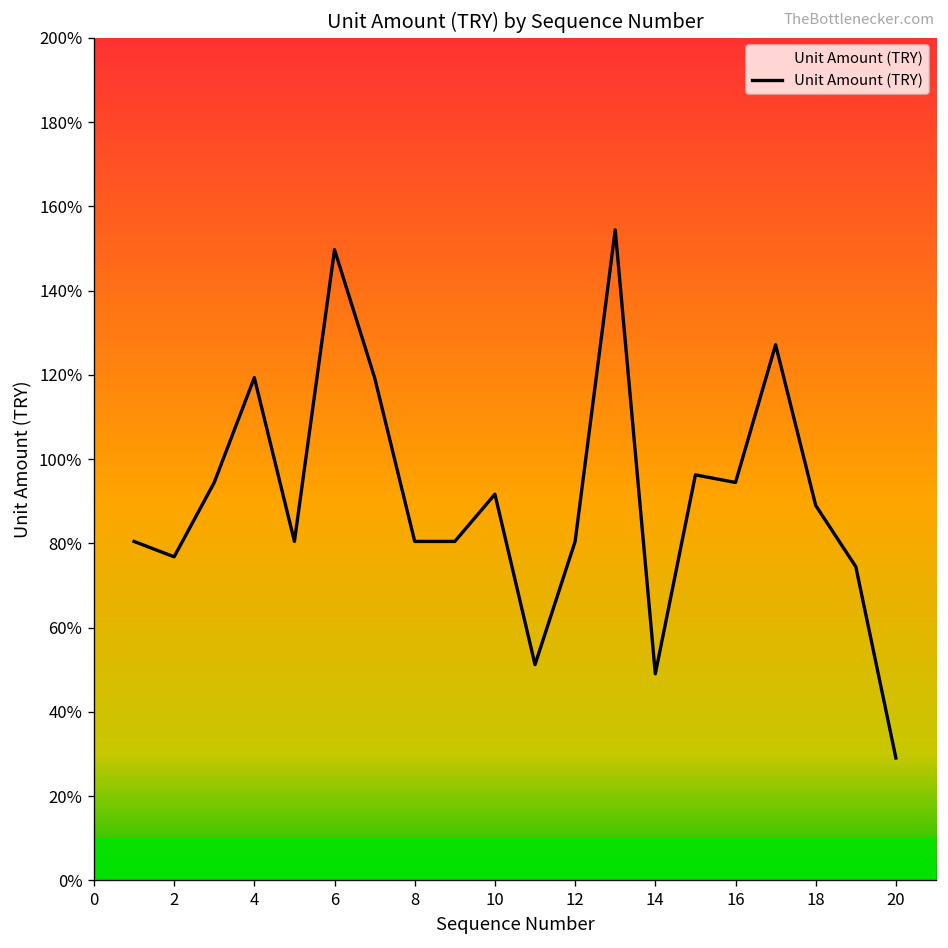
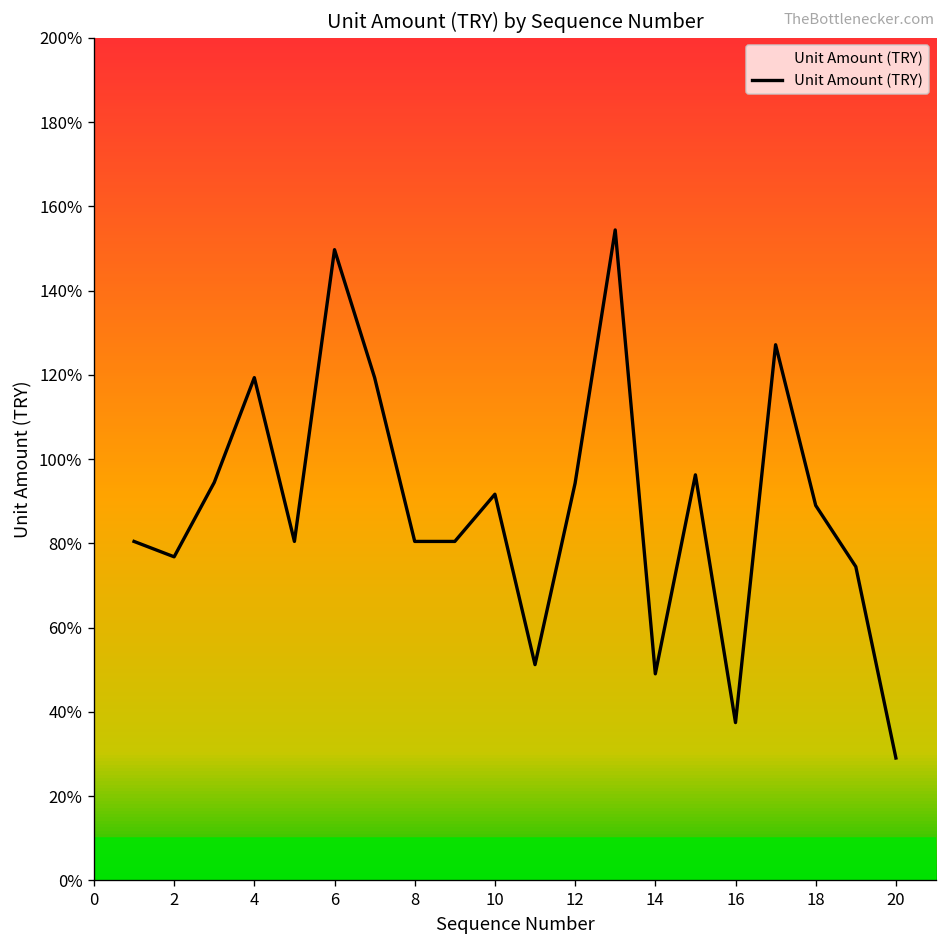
  {
    "2": "77%",
    "4": "119%",
    "6": "150%",
    "8": "80%",
    "10": "92%",
-   "12": "80%",
+   "12": "94%",
    "14": "49%",
-   "16": "94%",
+   "16": "37%",
    "18": "89%",
    "20": "29%"
  }
